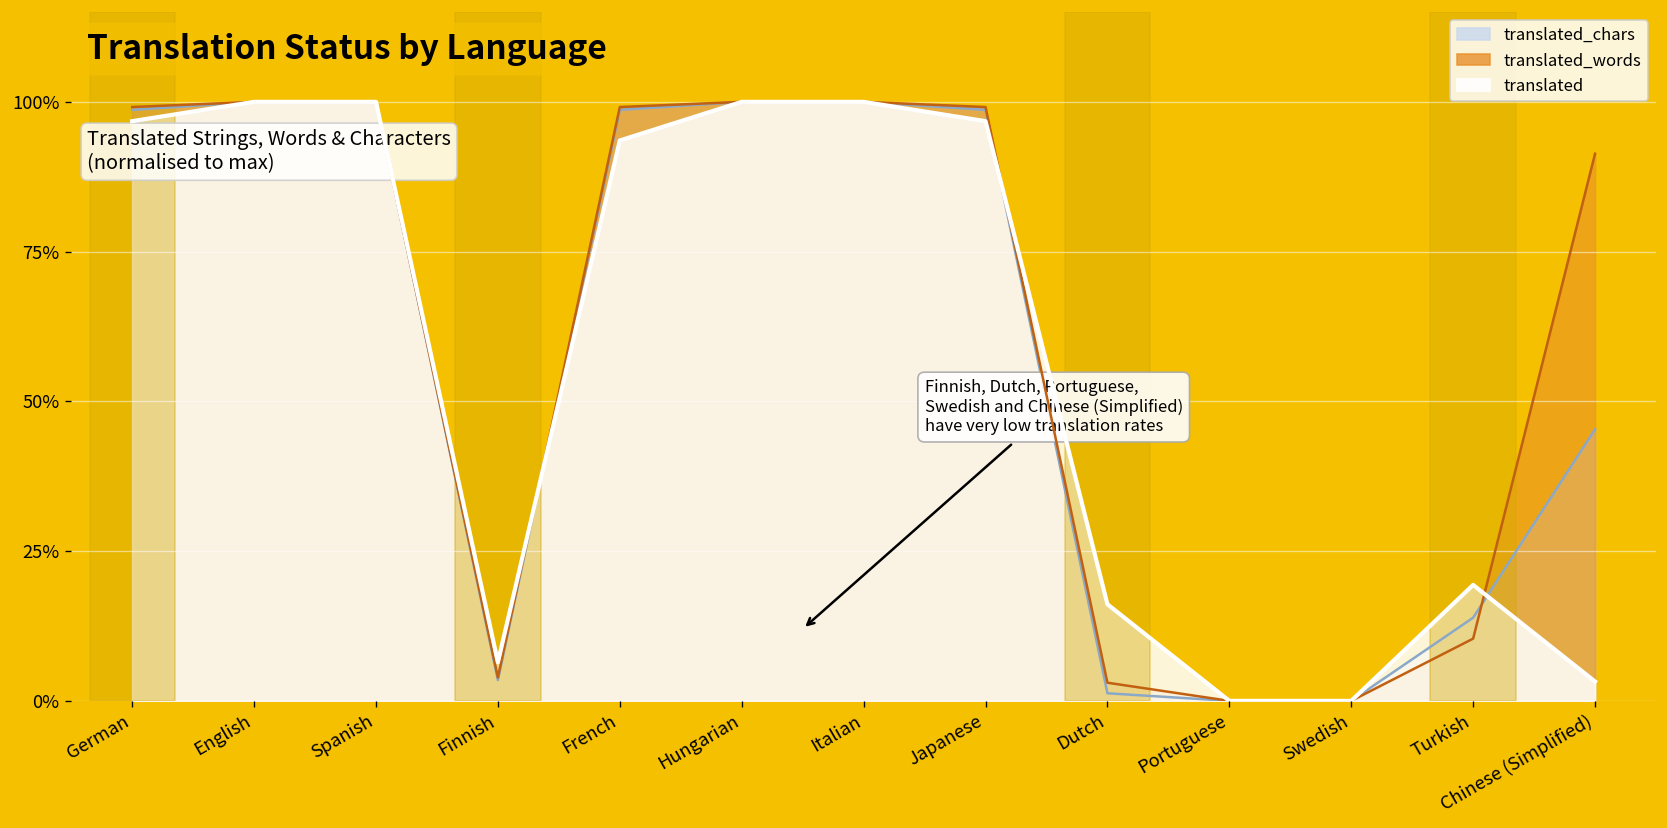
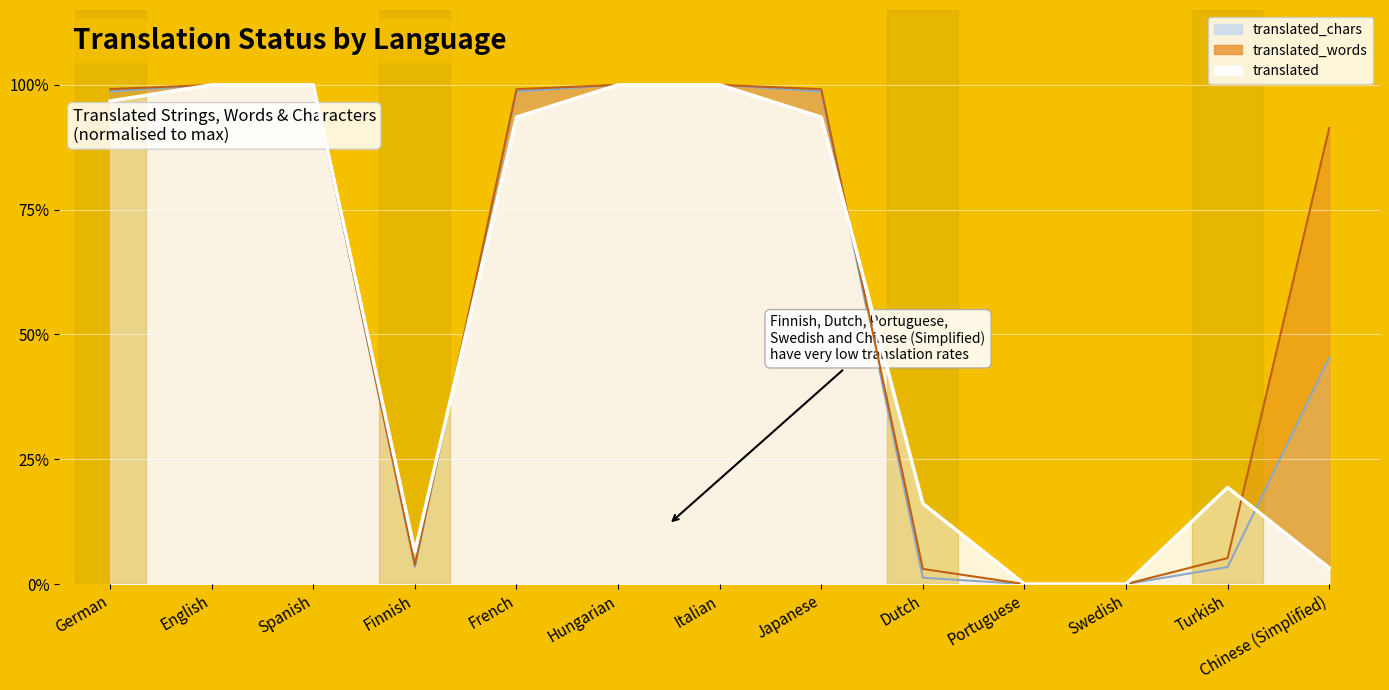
  {
    "translated_chars": {
      "Dutch": "1%",
-     "Turkish": "14%",
+     "Turkish": "3%",
      "Chinese (Simplified)": "45%"
    },
    "translated_words": {
      "Dutch": "3%",
-     "Turkish": "10%",
+     "Turkish": "5%",
      "Chinese (Simplified)": "91%"
    },
    "translated": {
      "German": "97%",
      "Finnish": "6%",
      "French": "94%",
-     "Japanese": "97%",
+     "Japanese": "94%",
      "Dutch": "16%",
      "Turkish": "19%",
      "Chinese (Simplified)": "3%"
    }
  }
